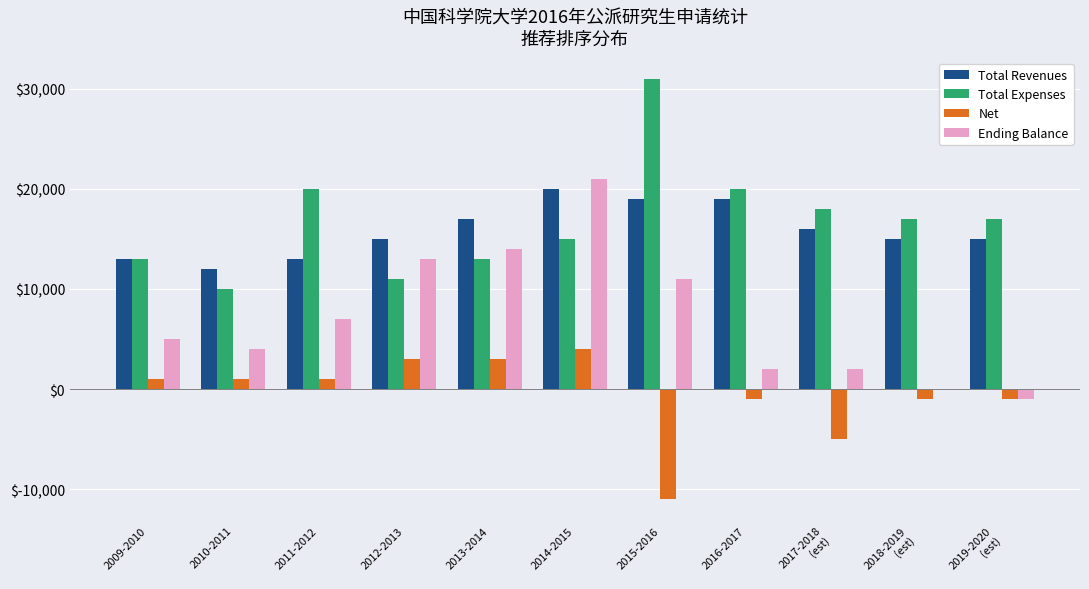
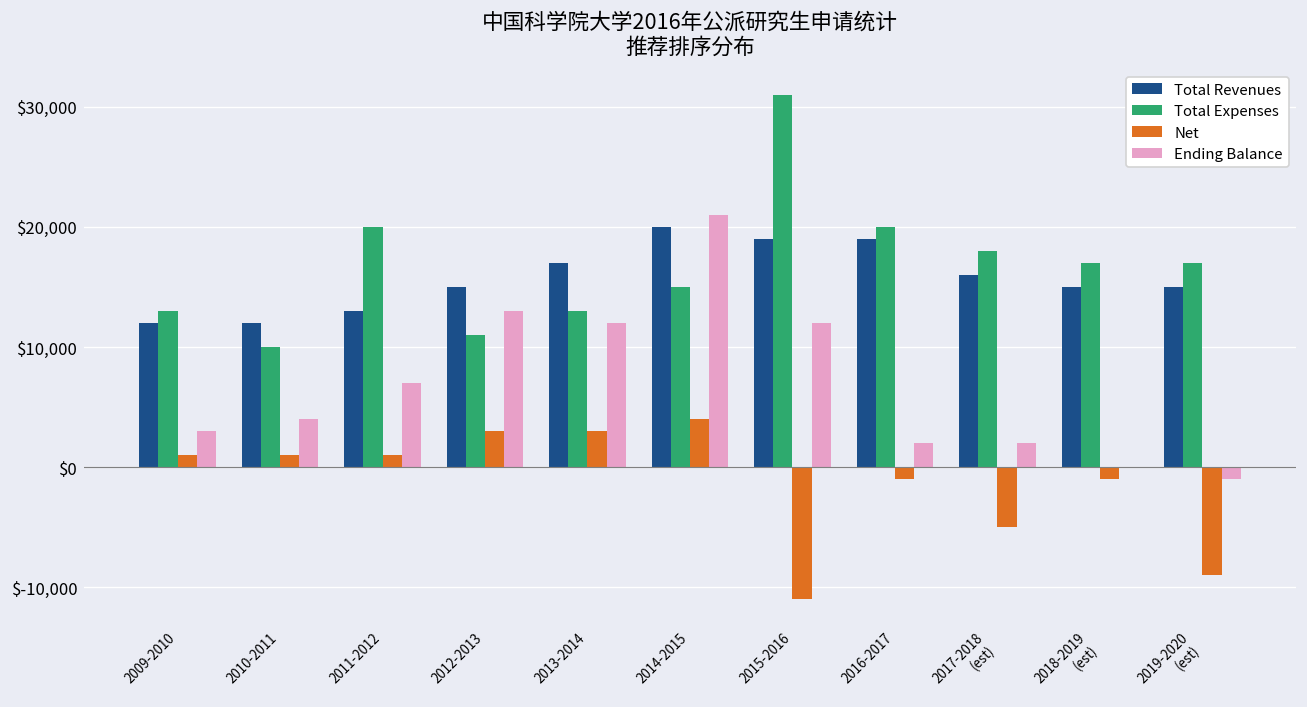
  {
    "Total Revenues": {
-     "2009-2010": "$13,000",
+     "2009-2010": "$12,000",
      "2010-2011": "$12,000",
      "2011-2012": "$13,000",
      "2012-2013": "$15,000",
      "2013-2014": "$17,000",
      "2014-2015": "$20,000",
      "2015-2016": "$19,000",
      "2016-2017": "$19,000",
      "2017-2018 (est)": "$16,000",
      "2018-2019 (est)": "$15,000",
      "2019-2020 (est)": "$15,000"
    },
    "Total Expenses": {
      "2009-2010": "$13,000",
      "2010-2011": "$10,000",
      "2011-2012": "$20,000",
      "2012-2013": "$11,000",
      "2013-2014": "$13,000",
      "2014-2015": "$15,000",
      "2015-2016": "$31,000",
      "2016-2017": "$20,000",
      "2017-2018 (est)": "$18,000",
      "2018-2019 (est)": "$17,000",
      "2019-2020 (est)": "$17,000"
    },
    "Net": {
      "2009-2010": "$1,000",
      "2010-2011": "$1,000",
      "2011-2012": "$1,000",
      "2012-2013": "$3,000",
      "2013-2014": "$3,000",
      "2014-2015": "$4,000",
      "2015-2016": "$-11,000",
      "2016-2017": "$-1,000",
      "2017-2018 (est)": "$-5,000",
      "2018-2019 (est)": "$-1,000",
-     "2019-2020 (est)": "$-1,000"
+     "2019-2020 (est)": "$-9,000"
    },
    "Ending Balance": {
-     "2009-2010": "$5,000",
+     "2009-2010": "$3,000",
      "2010-2011": "$4,000",
      "2011-2012": "$7,000",
      "2012-2013": "$13,000",
-     "2013-2014": "$14,000",
+     "2013-2014": "$12,000",
      "2014-2015": "$21,000",
-     "2015-2016": "$11,000",
+     "2015-2016": "$12,000",
      "2016-2017": "$2,000",
      "2017-2018 (est)": "$2,000",
      "2018-2019 (est)": "$0",
      "2019-2020 (est)": "$-1,000"
    }
  }
